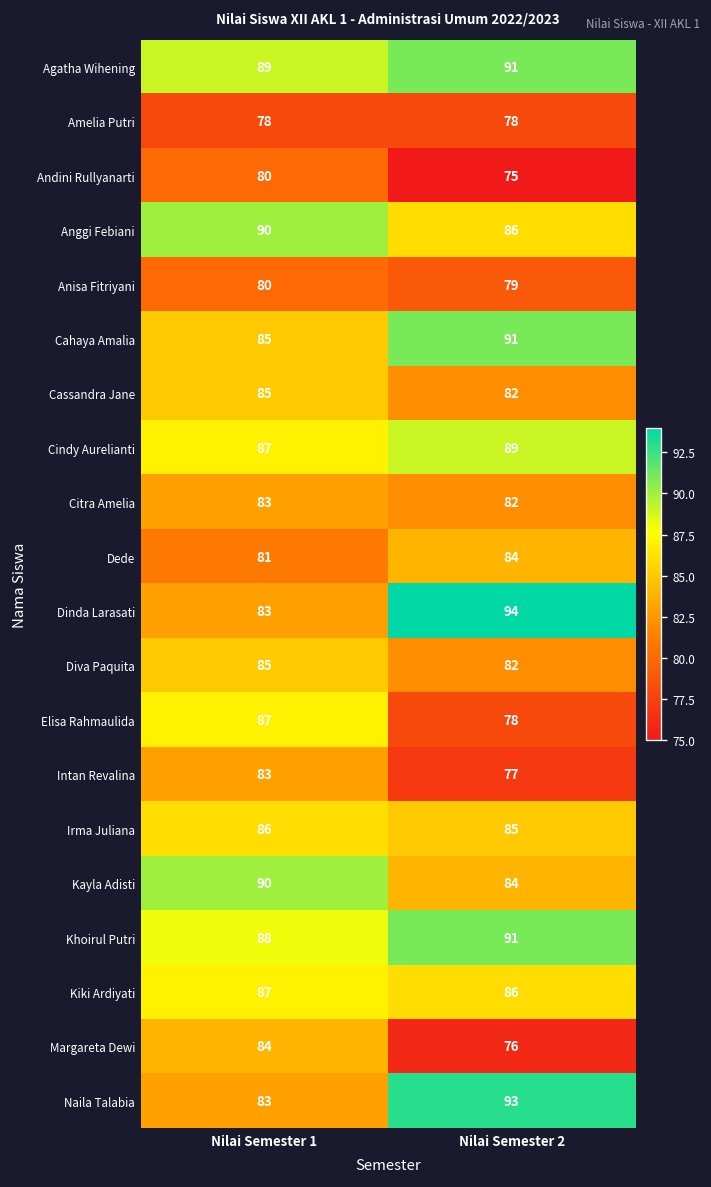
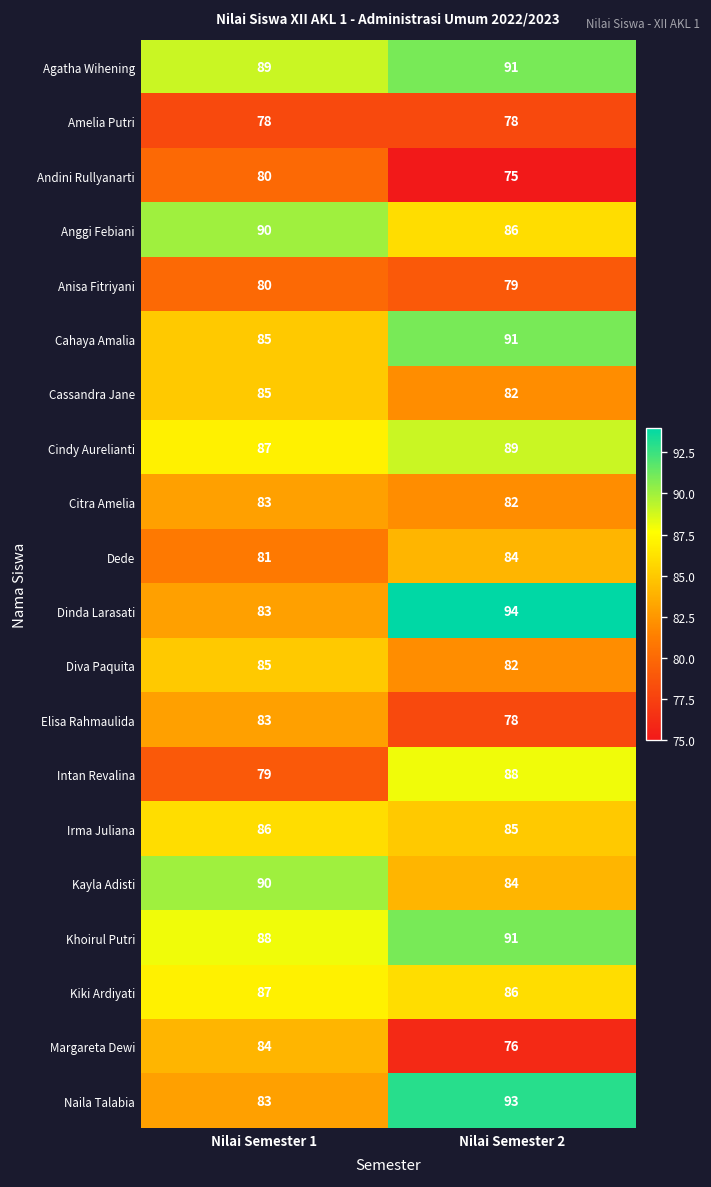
  {
    "Agatha Wihening": {
      "Nilai Semester 1": 89,
      "Nilai Semester 2": 91
    },
    "Amelia Putri": {
      "Nilai Semester 1": 78,
      "Nilai Semester 2": 78
    },
    "Andini Rullyanarti": {
      "Nilai Semester 1": 80,
      "Nilai Semester 2": 75
    },
    "Anggi Febiani": {
      "Nilai Semester 1": 90,
      "Nilai Semester 2": 86
    },
    "Anisa Fitriyani": {
      "Nilai Semester 1": 80,
      "Nilai Semester 2": 79
    },
    "Cahaya Amalia": {
      "Nilai Semester 1": 85,
      "Nilai Semester 2": 91
    },
    "Cassandra Jane": {
      "Nilai Semester 1": 85,
      "Nilai Semester 2": 82
    },
    "Cindy Aurelianti": {
      "Nilai Semester 1": 87,
      "Nilai Semester 2": 89
    },
    "Citra Amelia": {
      "Nilai Semester 1": 83,
      "Nilai Semester 2": 82
    },
    "Dede": {
      "Nilai Semester 1": 81,
      "Nilai Semester 2": 84
    },
    "Dinda Larasati": {
      "Nilai Semester 1": 83,
      "Nilai Semester 2": 94
    },
    "Diva Paquita": {
      "Nilai Semester 1": 85,
      "Nilai Semester 2": 82
    },
    "Elisa Rahmaulida": {
-     "Nilai Semester 1": 87,
+     "Nilai Semester 1": 83,
      "Nilai Semester 2": 78
    },
    "Intan Revalina": {
-     "Nilai Semester 1": 83,
-     "Nilai Semester 2": 77
+     "Nilai Semester 1": 79,
+     "Nilai Semester 2": 88
    },
    "Irma Juliana": {
      "Nilai Semester 1": 86,
      "Nilai Semester 2": 85
    },
    "Kayla Adisti": {
      "Nilai Semester 1": 90,
      "Nilai Semester 2": 84
    },
    "Khoirul Putri": {
      "Nilai Semester 1": 88,
      "Nilai Semester 2": 91
    },
    "Kiki Ardiyati": {
      "Nilai Semester 1": 87,
      "Nilai Semester 2": 86
    },
    "Margareta Dewi": {
      "Nilai Semester 1": 84,
      "Nilai Semester 2": 76
    },
    "Naila Talabia": {
      "Nilai Semester 1": 83,
      "Nilai Semester 2": 93
    }
  }
